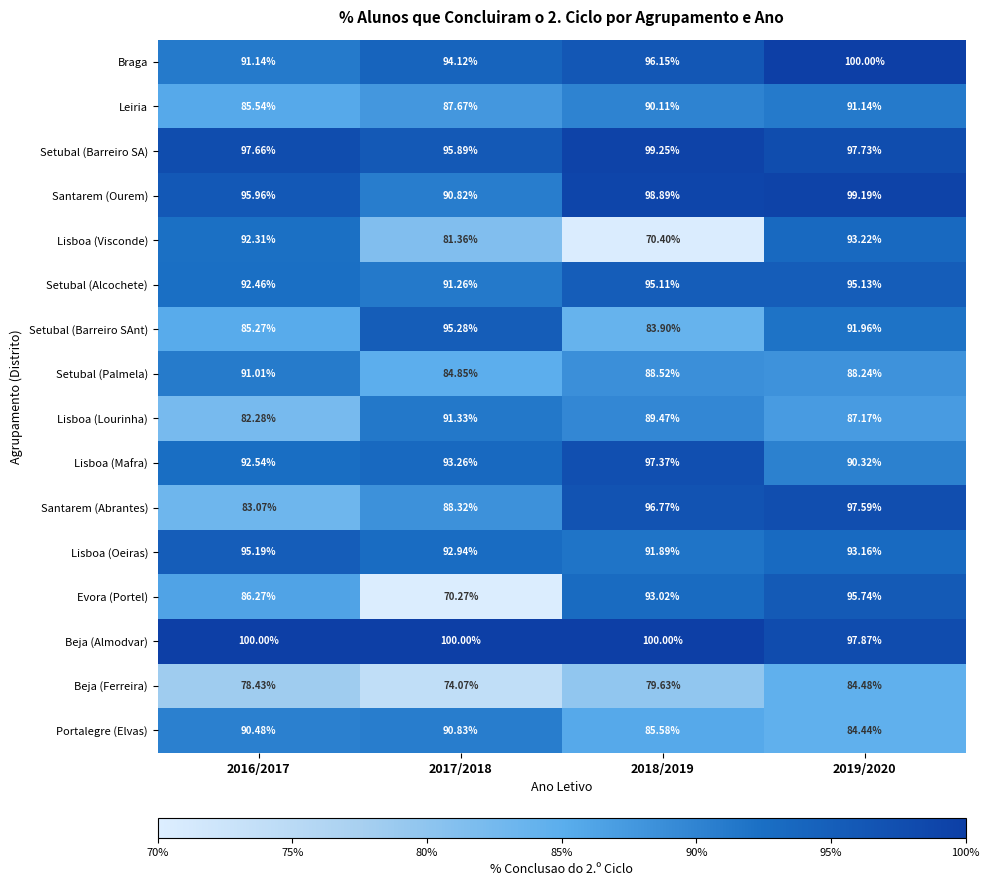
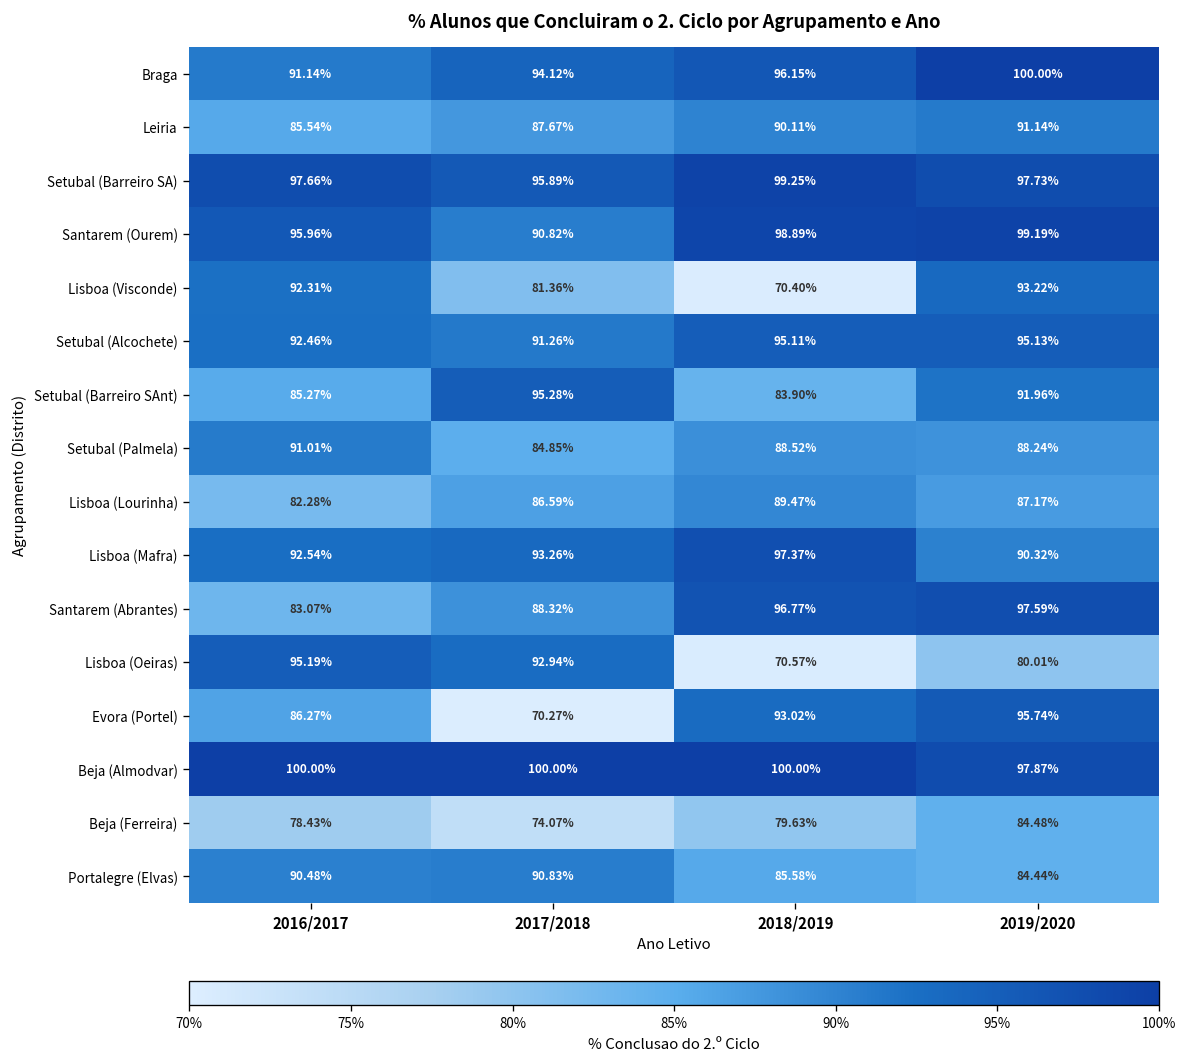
  {
    "Braga": {
      "2016/2017": "91.14%",
      "2017/2018": "94.12%",
      "2018/2019": "96.15%",
      "2019/2020": "100.00%"
    },
    "Leiria": {
      "2016/2017": "85.54%",
      "2017/2018": "87.67%",
      "2018/2019": "90.11%",
      "2019/2020": "91.14%"
    },
    "Setubal (Barreiro SA)": {
      "2016/2017": "97.66%",
      "2017/2018": "95.89%",
      "2018/2019": "99.25%",
      "2019/2020": "97.73%"
    },
    "Santarem (Ourem)": {
      "2016/2017": "95.96%",
      "2017/2018": "90.82%",
      "2018/2019": "98.89%",
      "2019/2020": "99.19%"
    },
    "Lisboa (Visconde)": {
      "2016/2017": "92.31%",
      "2017/2018": "81.36%",
      "2018/2019": "70.40%",
      "2019/2020": "93.22%"
    },
    "Setubal (Alcochete)": {
      "2016/2017": "92.46%",
      "2017/2018": "91.26%",
      "2018/2019": "95.11%",
      "2019/2020": "95.13%"
    },
    "Setubal (Barreiro SAnt)": {
      "2016/2017": "85.27%",
      "2017/2018": "95.28%",
      "2018/2019": "83.90%",
      "2019/2020": "91.96%"
    },
    "Setubal (Palmela)": {
      "2016/2017": "91.01%",
      "2017/2018": "84.85%",
      "2018/2019": "88.52%",
      "2019/2020": "88.24%"
    },
    "Lisboa (Lourinha)": {
      "2016/2017": "82.28%",
-     "2017/2018": "91.33%",
+     "2017/2018": "86.59%",
      "2018/2019": "89.47%",
      "2019/2020": "87.17%"
    },
    "Lisboa (Mafra)": {
      "2016/2017": "92.54%",
      "2017/2018": "93.26%",
      "2018/2019": "97.37%",
      "2019/2020": "90.32%"
    },
    "Santarem (Abrantes)": {
      "2016/2017": "83.07%",
      "2017/2018": "88.32%",
      "2018/2019": "96.77%",
      "2019/2020": "97.59%"
    },
    "Lisboa (Oeiras)": {
      "2016/2017": "95.19%",
      "2017/2018": "92.94%",
-     "2018/2019": "91.89%",
-     "2019/2020": "93.16%"
+     "2018/2019": "70.57%",
+     "2019/2020": "80.01%"
    },
    "Evora (Portel)": {
      "2016/2017": "86.27%",
      "2017/2018": "70.27%",
      "2018/2019": "93.02%",
      "2019/2020": "95.74%"
    },
    "Beja (Almodvar)": {
      "2016/2017": "100.00%",
      "2017/2018": "100.00%",
      "2018/2019": "100.00%",
      "2019/2020": "97.87%"
    },
    "Beja (Ferreira)": {
      "2016/2017": "78.43%",
      "2017/2018": "74.07%",
      "2018/2019": "79.63%",
      "2019/2020": "84.48%"
    },
    "Portalegre (Elvas)": {
      "2016/2017": "90.48%",
      "2017/2018": "90.83%",
      "2018/2019": "85.58%",
      "2019/2020": "84.44%"
    }
  }
